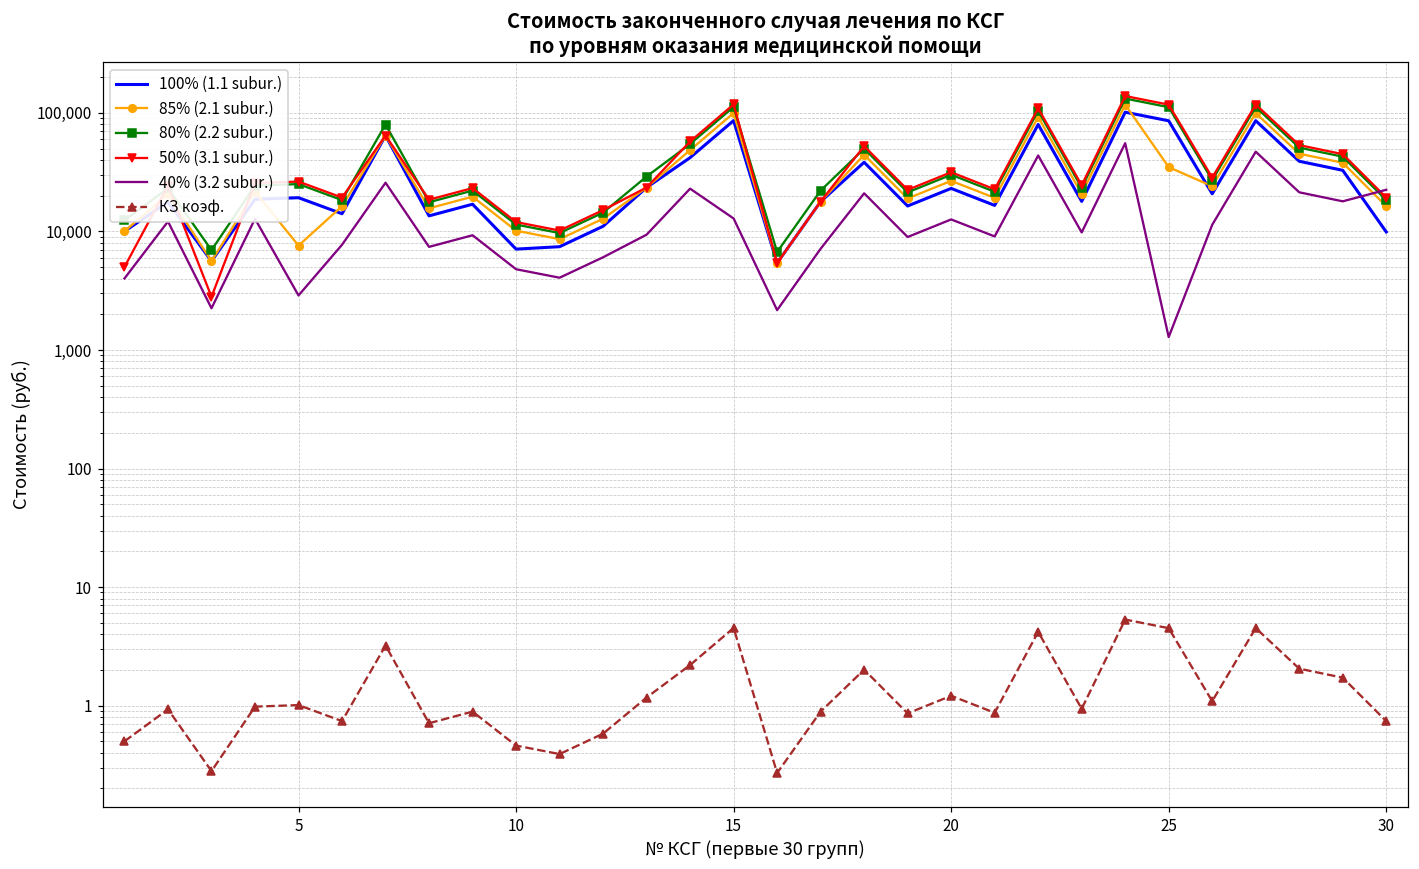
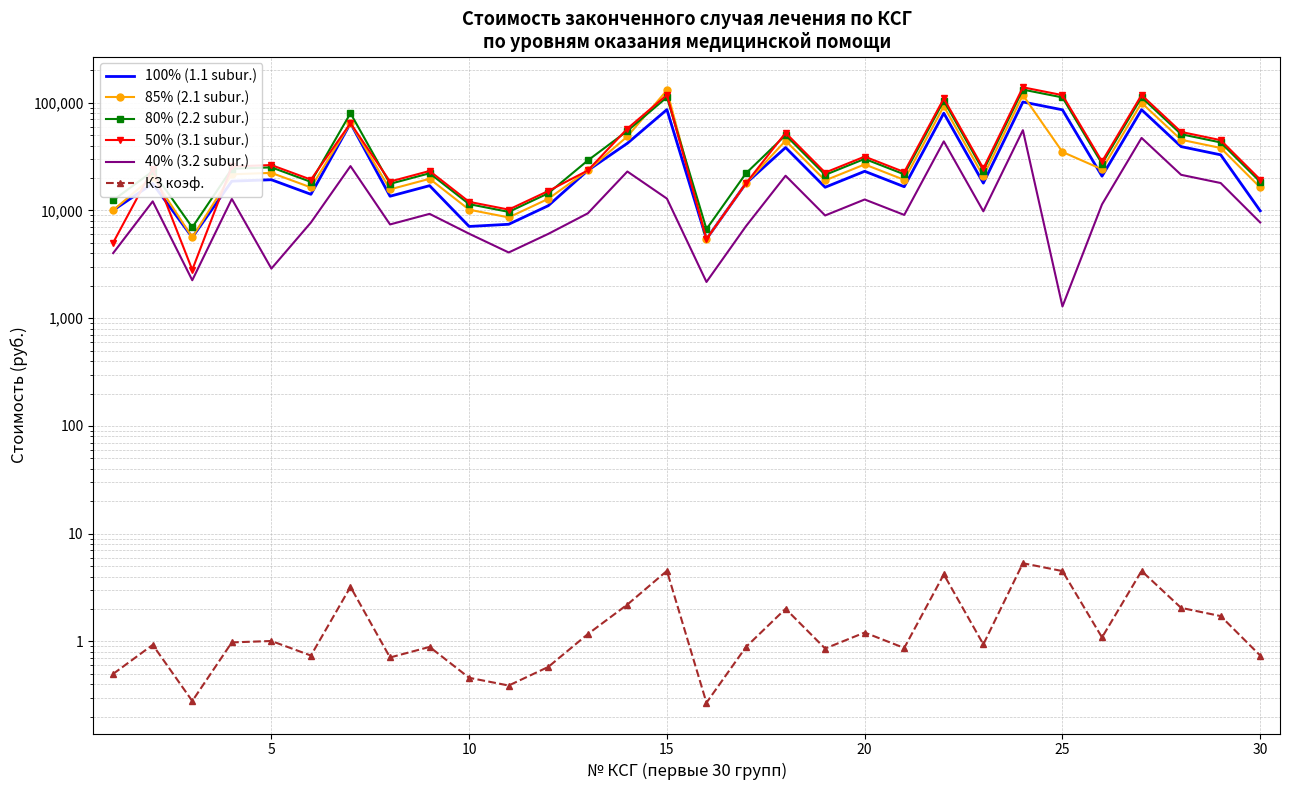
  {
    "100% (1.1 subur.)": {
      "5": "19,000",
      "10": "7,000",
      "15": "90,000",
      "20": "23,000",
      "25": "90,000",
      "30": "10,000"
    },
    "85% (2.1 subur.)": {
-     "5": "8,000",
+     "5": "22,000",
      "10": "10,000",
-     "15": "100,000",
+     "15": "130,000",
      "20": "27,000",
      "25": "35,000",
      "30": "16,000"
    },
    "40% (3.2 subur.)": {
      "5": "2,900",
-     "10": "5,000",
+     "10": "6,000",
      "15": "13,000",
      "20": "13,000",
      "25": "1,300",
-     "30": "22,000"
+     "30": "8,000"
    },
    "КЗ коэф.": {
      "5": "1",
      "10": "0.46",
      "15": "4.5",
      "20": "1.2",
      "25": "4.5",
      "30": "0.7"
    }
  }
